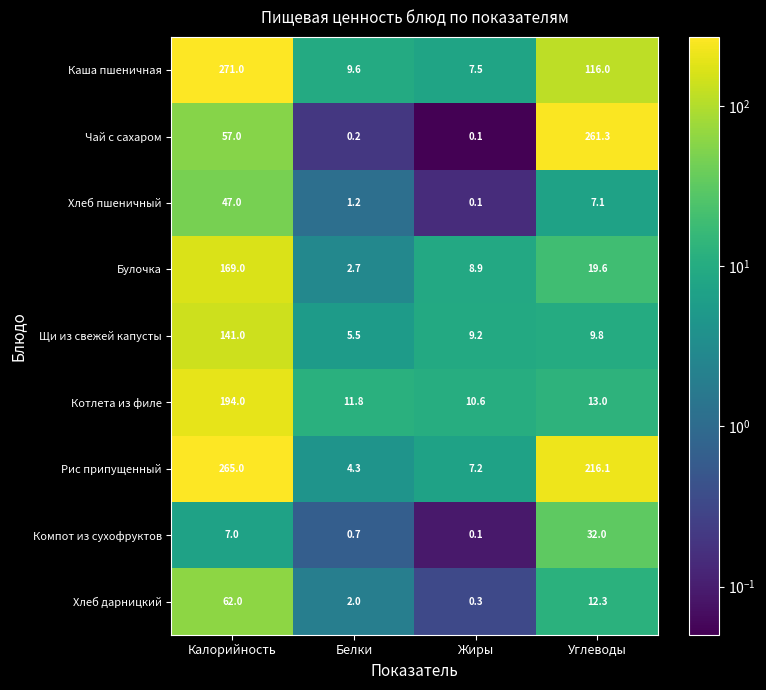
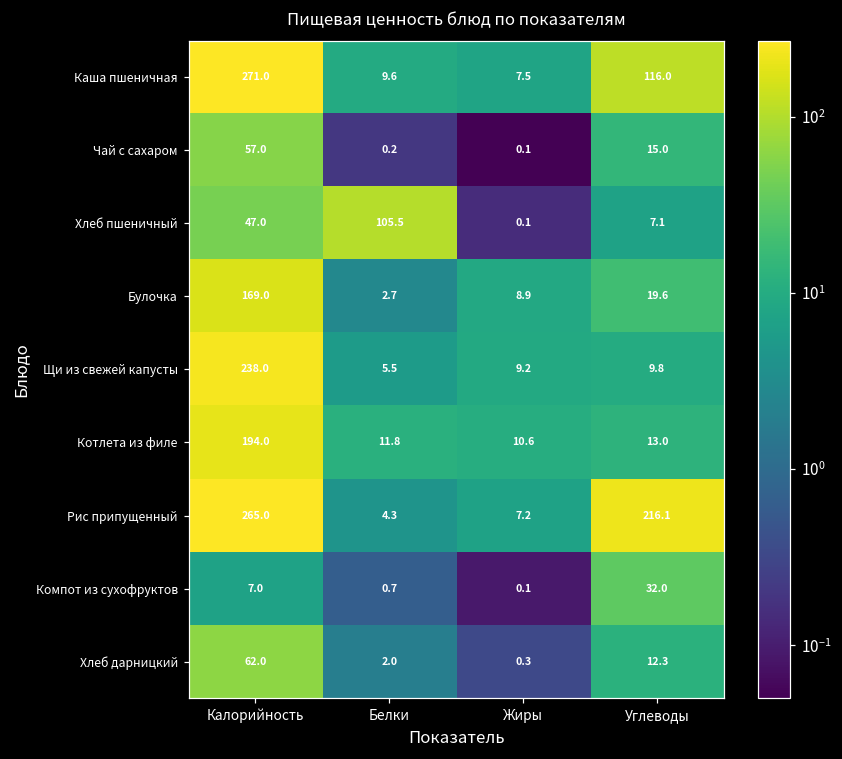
  {
    "Каша пшеничная": {
      "Калорийность": 271.0,
      "Белки": 9.6,
      "Жиры": 7.5,
      "Углеводы": 116.0
    },
    "Чай с сахаром": {
      "Калорийность": 57.0,
      "Белки": 0.2,
      "Жиры": 0.1,
-     "Углеводы": 261.3
+     "Углеводы": 15.0
    },
    "Хлеб пшеничный": {
      "Калорийность": 47.0,
-     "Белки": 1.2,
+     "Белки": 105.5,
      "Жиры": 0.1,
      "Углеводы": 7.1
    },
    "Булочка": {
      "Калорийность": 169.0,
      "Белки": 2.7,
      "Жиры": 8.9,
      "Углеводы": 19.6
    },
    "Щи из свежей капусты": {
-     "Калорийность": 141.0,
+     "Калорийность": 238.0,
      "Белки": 5.5,
      "Жиры": 9.2,
      "Углеводы": 9.8
    },
    "Котлета из филе": {
      "Калорийность": 194.0,
      "Белки": 11.8,
      "Жиры": 10.6,
      "Углеводы": 13.0
    },
    "Рис припущенный": {
      "Калорийность": 265.0,
      "Белки": 4.3,
      "Жиры": 7.2,
      "Углеводы": 216.1
    },
    "Компот из сухофруктов": {
      "Калорийность": 7.0,
      "Белки": 0.7,
      "Жиры": 0.1,
      "Углеводы": 32.0
    },
    "Хлеб дарницкий": {
      "Калорийность": 62.0,
      "Белки": 2.0,
      "Жиры": 0.3,
      "Углеводы": 12.3
    }
  }
